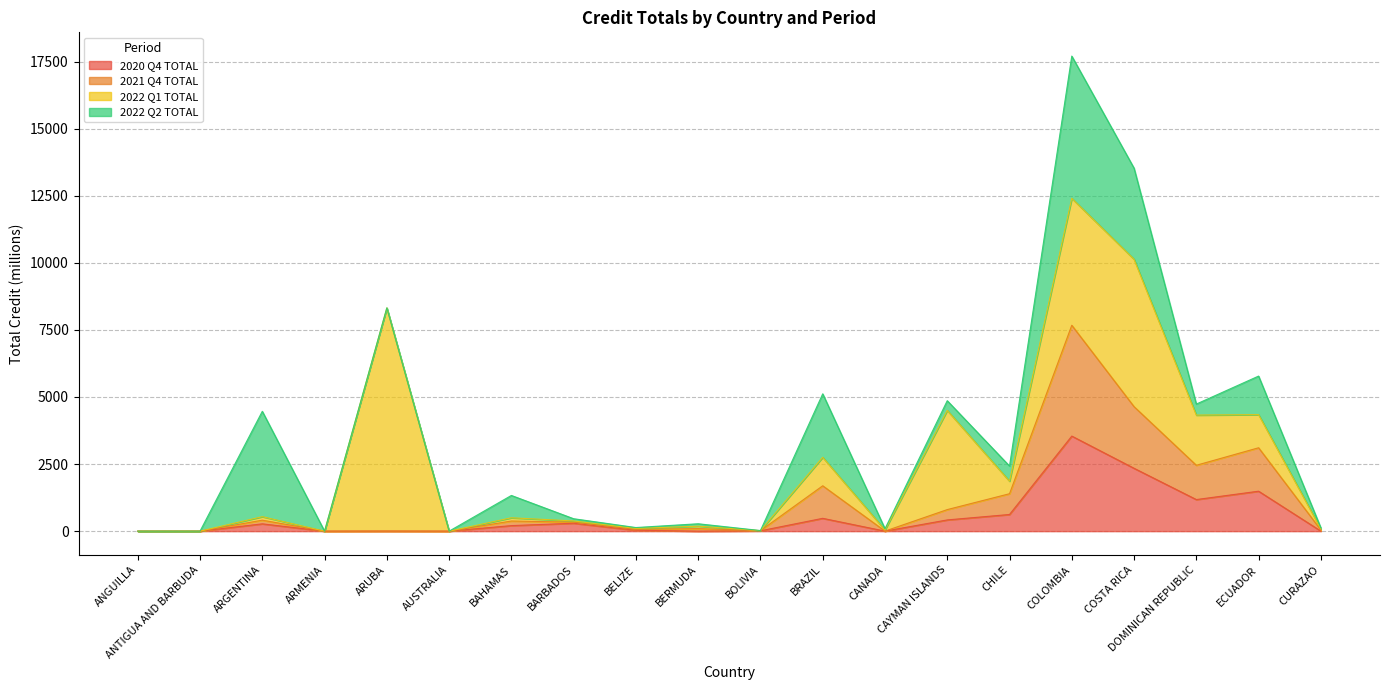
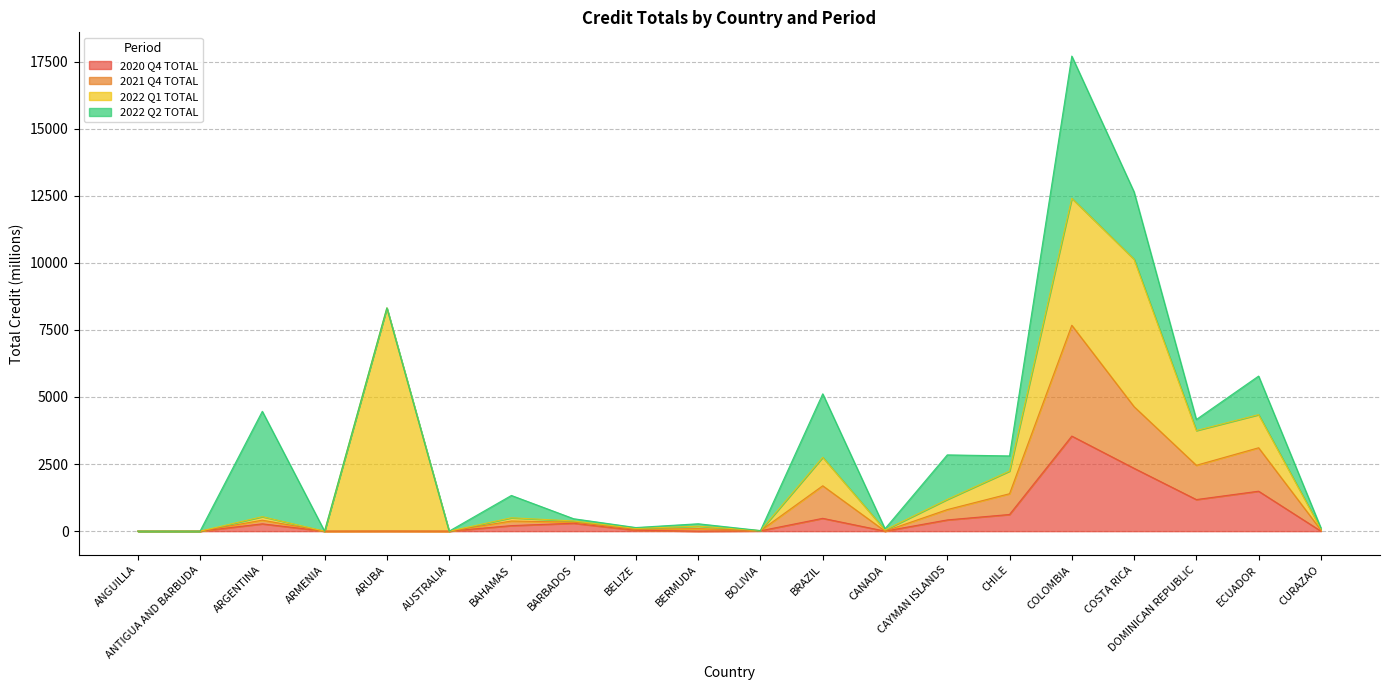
  {
    "2022 Q1 TOTAL": {
      "ARGENTINA": 100,
      "BAHAMAS": 100,
      "BRAZIL": 1100,
-     "CAYMAN ISLANDS": 3700,
-     "CHILE": 500,
+     "CAYMAN ISLANDS": 400,
+     "CHILE": 800,
      "COLOMBIA": 4700,
      "COSTA RICA": 5500,
-     "DOMINICAN REPUBLIC": 1900,
+     "DOMINICAN REPUBLIC": 1300,
      "ECUADOR": 1200
    },
    "2022 Q2 TOTAL": {
      "ARGENTINA": 3900,
      "BAHAMAS": 800,
      "BRAZIL": 2400,
-     "CAYMAN ISLANDS": 400,
+     "CAYMAN ISLANDS": 1700,
      "CHILE": 600,
      "COLOMBIA": 5300,
-     "COSTA RICA": 3400,
+     "COSTA RICA": 2500,
      "DOMINICAN REPUBLIC": 400,
      "ECUADOR": 1400
    }
  }
